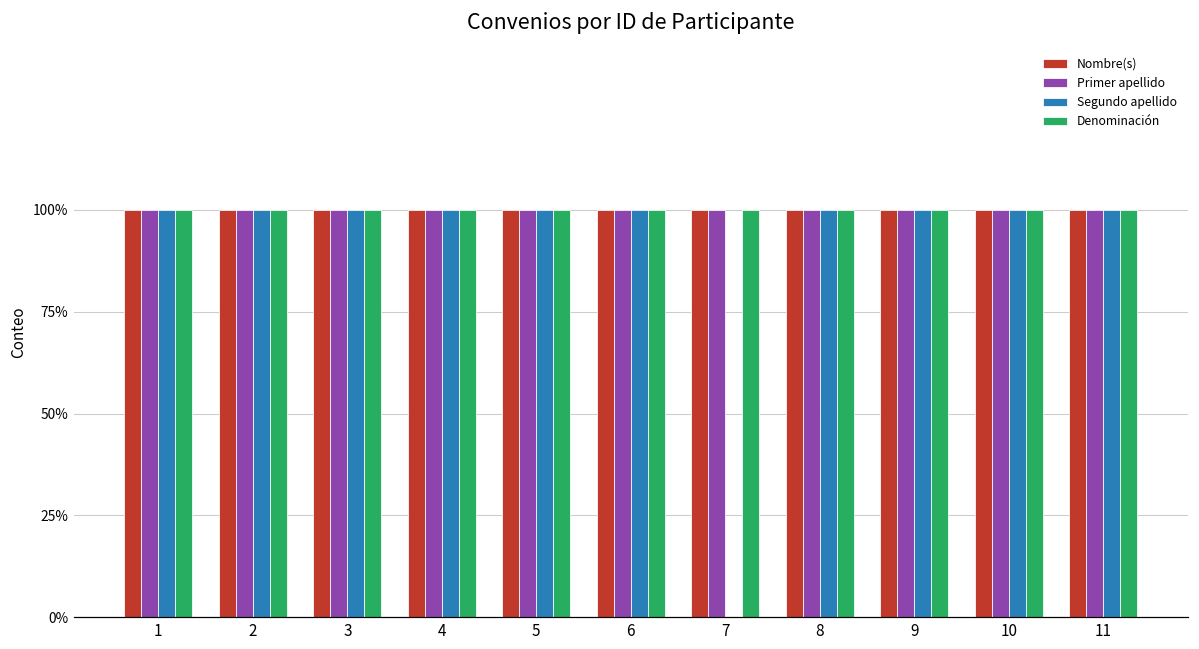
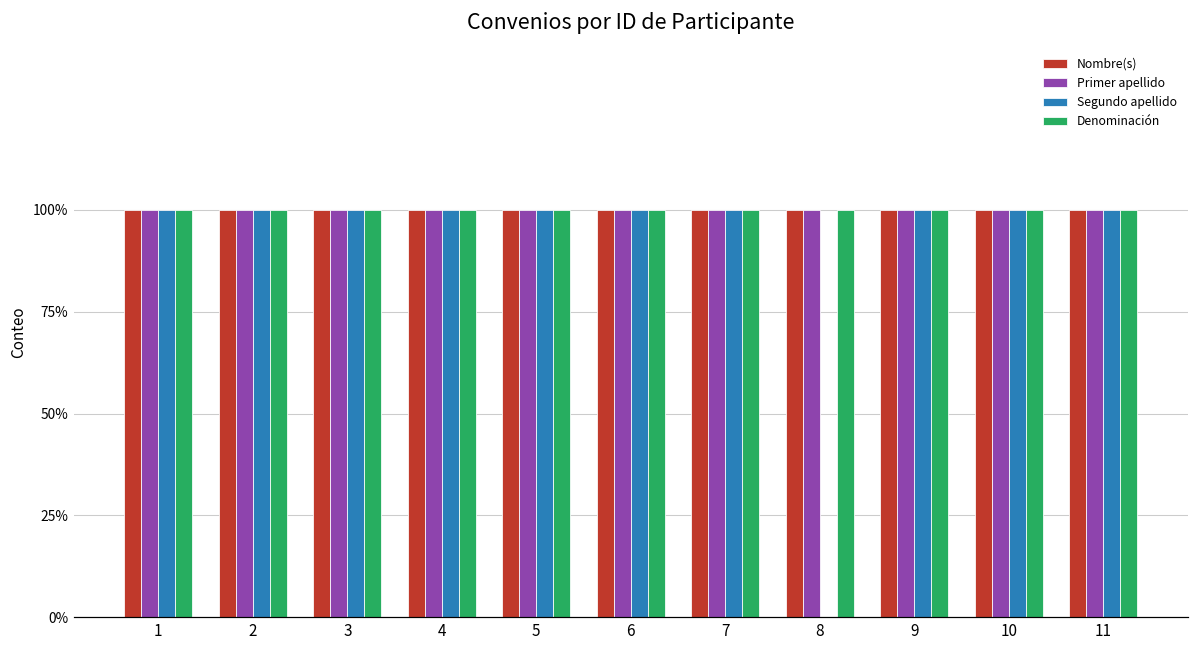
  {
    "Nombre(s)": {
      "1": "100%",
      "2": "100%",
      "3": "100%",
      "4": "100%",
      "5": "100%",
      "6": "100%",
      "7": "100%",
      "8": "100%",
      "9": "100%",
      "10": "100%",
      "11": "100%"
    },
    "Primer apellido": {
      "1": "100%",
      "2": "100%",
      "3": "100%",
      "4": "100%",
      "5": "100%",
      "6": "100%",
      "7": "100%",
      "8": "100%",
      "9": "100%",
      "10": "100%",
      "11": "100%"
    },
    "Segundo apellido": {
      "1": "100%",
      "2": "100%",
      "3": "100%",
      "4": "100%",
      "5": "100%",
      "6": "100%",
-     "7": "0%",
-     "8": "100%",
+     "7": "100%",
+     "8": "0%",
      "9": "100%",
      "10": "100%",
      "11": "100%"
    },
    "Denominación": {
      "1": "100%",
      "2": "100%",
      "3": "100%",
      "4": "100%",
      "5": "100%",
      "6": "100%",
      "7": "100%",
      "8": "100%",
      "9": "100%",
      "10": "100%",
      "11": "100%"
    }
  }
